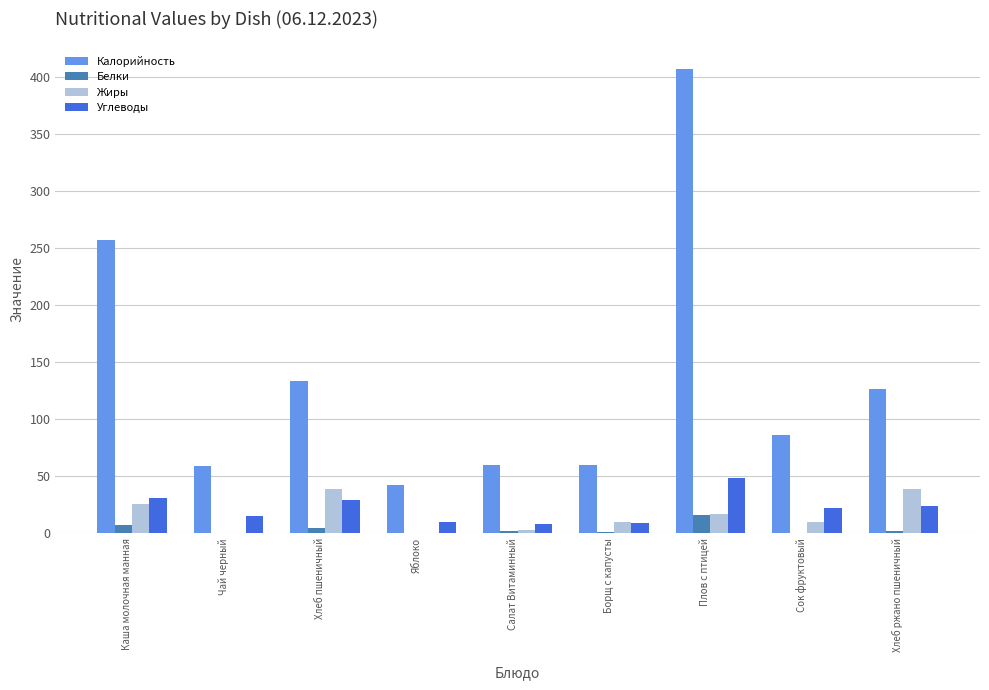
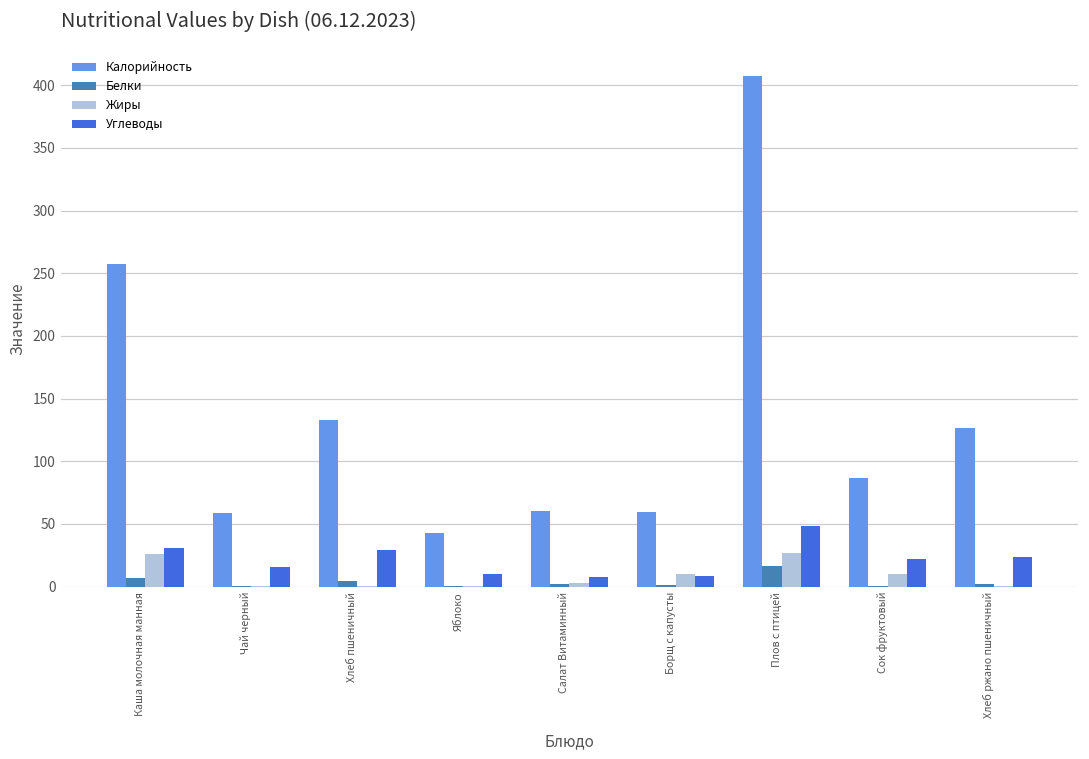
  {
    "Жиры": {
      "Каша молочная манная": 26,
-     "Хлеб пшеничный": 39,
+     "Хлеб пшеничный": 0,
      "Салат Витаминный": 3,
      "Борщ с капусты": 10,
-     "Плов с птицей": 17,
+     "Плов с птицей": 27,
      "Сок фруктовый": 10,
-     "Хлеб ржано пшеничный": 39
+     "Хлеб ржано пшеничный": 0
    }
  }
